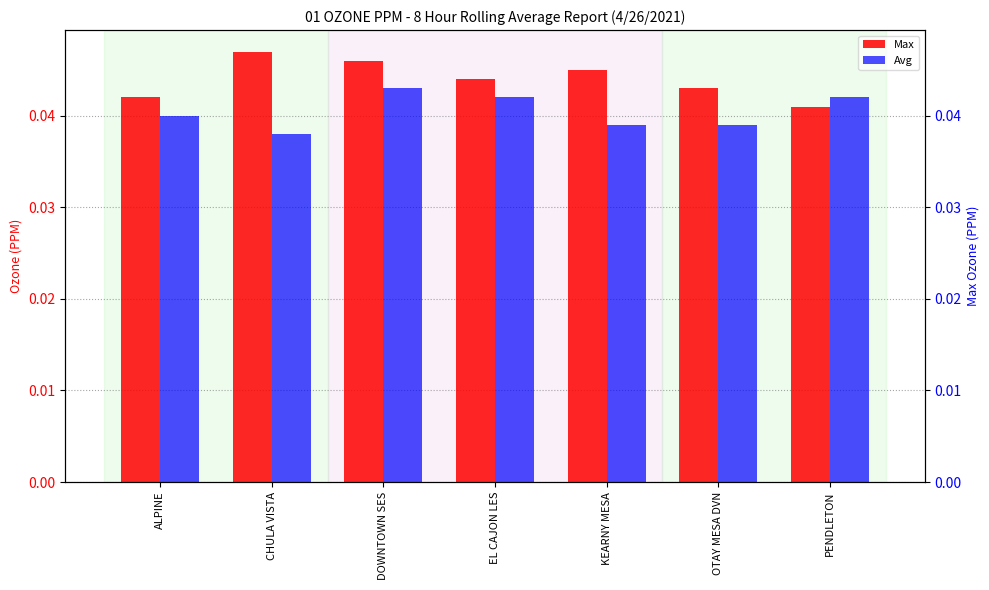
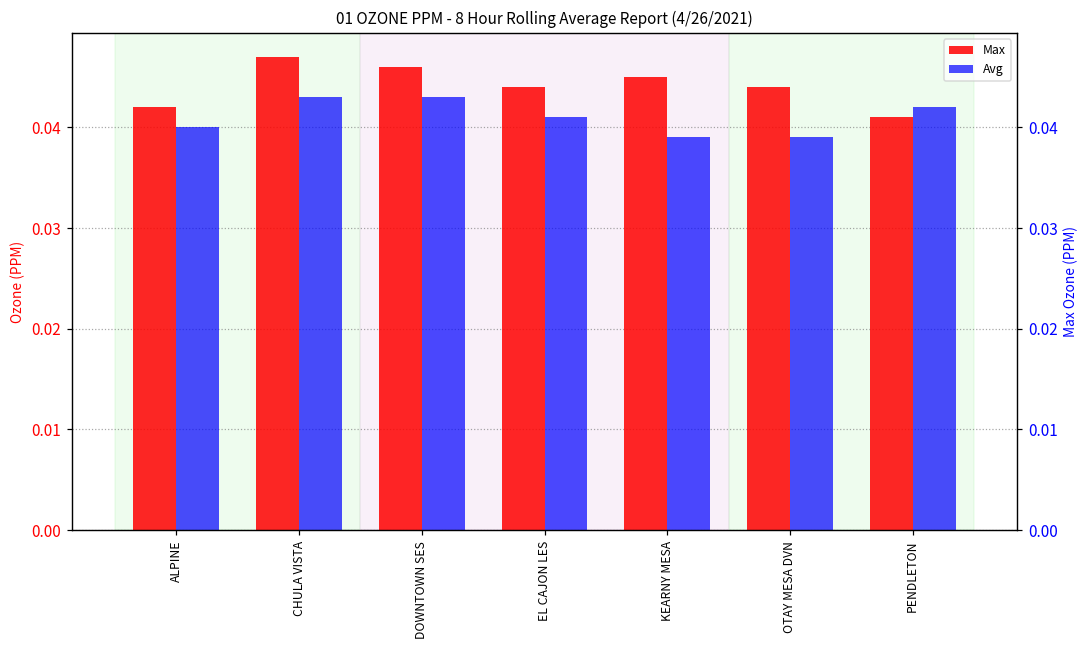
  {
    "Max": {
      "ALPINE": 0.042,
      "CHULA VISTA": 0.047,
      "DOWNTOWN SES": 0.046,
      "EL CAJON LES": 0.044,
      "KEARNY MESA": 0.045,
-     "OTAY MESA DVN": 0.043,
+     "OTAY MESA DVN": 0.044,
      "PENDLETON": 0.041
    },
    "Avg": {
      "ALPINE": 0.040,
-     "CHULA VISTA": 0.038,
+     "CHULA VISTA": 0.043,
      "DOWNTOWN SES": 0.043,
-     "EL CAJON LES": 0.042,
+     "EL CAJON LES": 0.041,
      "KEARNY MESA": 0.039,
      "OTAY MESA DVN": 0.039,
      "PENDLETON": 0.042
    }
  }
